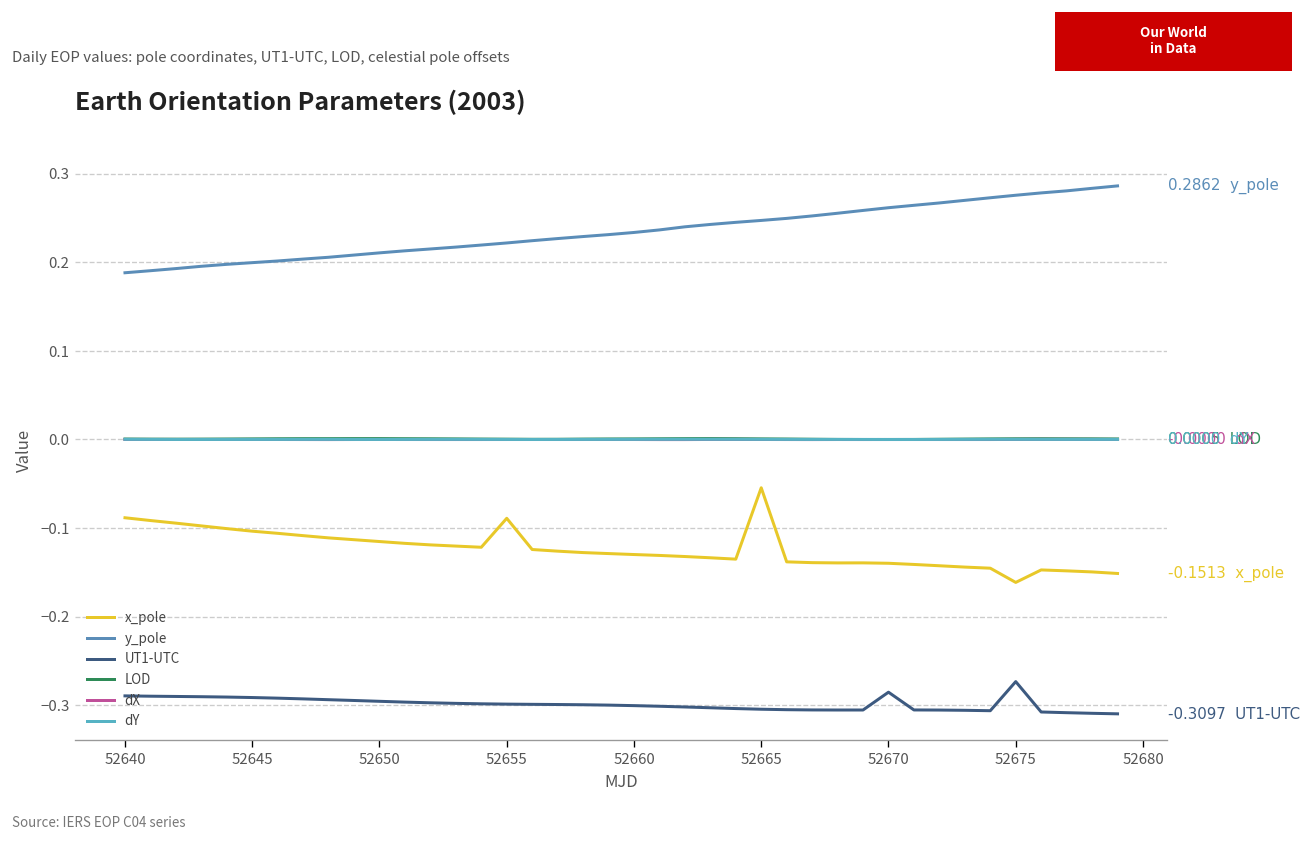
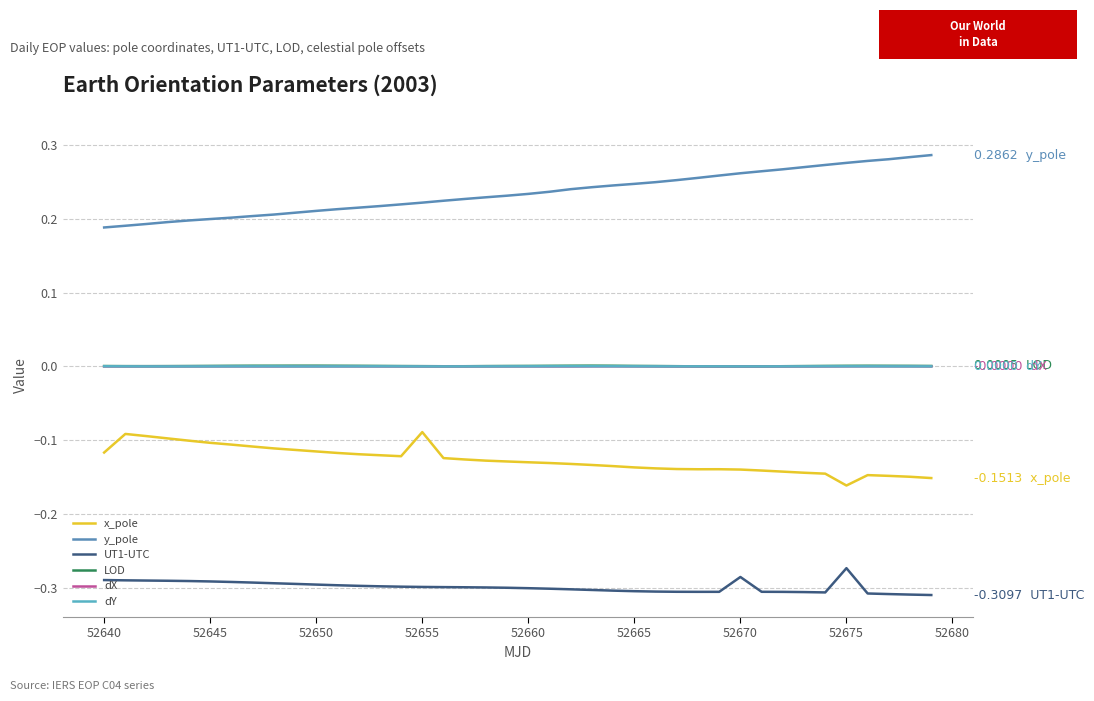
  {
    "x_pole": {
-     "52640": -0.09,
+     "52640": -0.12,
      "52645": -0.10,
      "52650": -0.12,
      "52655": -0.09,
      "52660": -0.13,
-     "52665": -0.05,
+     "52665": -0.14,
      "52670": -0.14,
      "52675": -0.16
    },
    "UT1-UTC": {
      "52640": -0.29,
      "52645": -0.29,
      "52650": -0.30,
      "52655": -0.30,
      "52660": -0.30,
      "52665": -0.30,
      "52670": -0.29,
      "52675": -0.27
    }
  }
